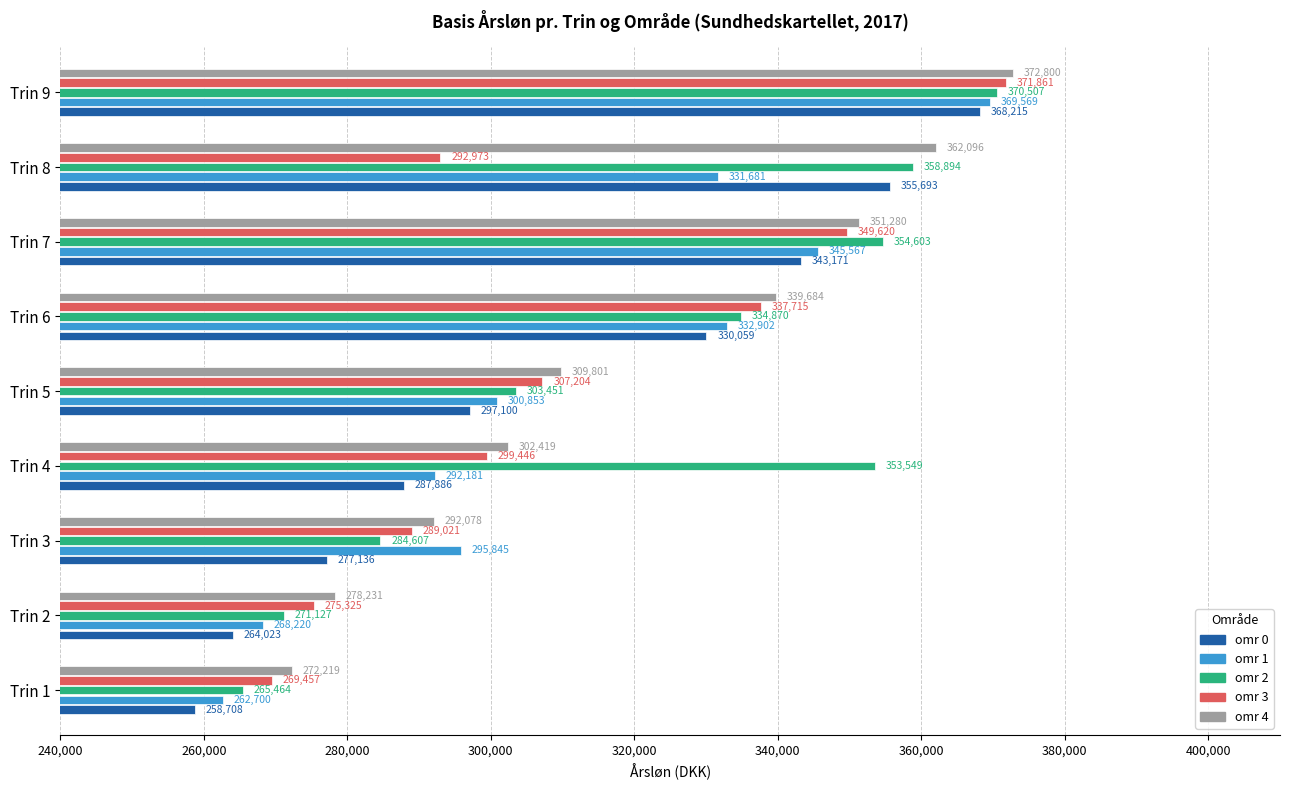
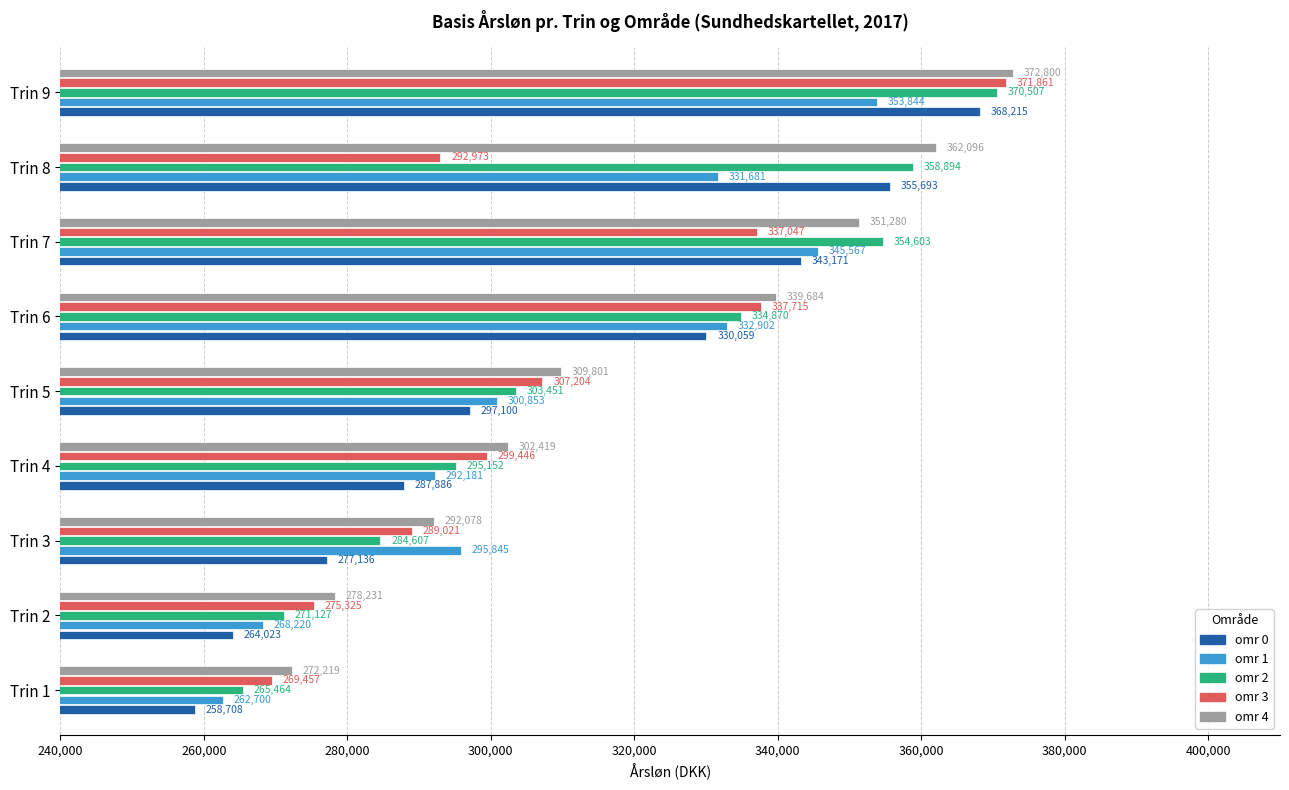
  {
    "omr 0": {
      "Trin 9": "368,215",
      "Trin 8": "355,693",
      "Trin 7": "343,171",
      "Trin 6": "330,059",
      "Trin 5": "297,100",
      "Trin 4": "287,886",
      "Trin 3": "277,136",
      "Trin 2": "264,023",
      "Trin 1": "258,708"
    },
    "omr 1": {
-     "Trin 9": "369,569",
+     "Trin 9": "353,844",
      "Trin 8": "331,681",
      "Trin 7": "345,567",
      "Trin 6": "332,902",
      "Trin 5": "300,853",
      "Trin 4": "292,181",
      "Trin 3": "295,845",
      "Trin 2": "268,220",
      "Trin 1": "262,700"
    },
    "omr 2": {
      "Trin 9": "370,507",
      "Trin 8": "358,894",
      "Trin 7": "354,603",
      "Trin 6": "334,870",
      "Trin 5": "303,451",
-     "Trin 4": "353,549",
+     "Trin 4": "295,152",
      "Trin 3": "284,607",
      "Trin 2": "271,127",
      "Trin 1": "265,464"
    },
    "omr 3": {
      "Trin 9": "371,861",
      "Trin 8": "292,973",
-     "Trin 7": "349,620",
+     "Trin 7": "337,047",
      "Trin 6": "337,715",
      "Trin 5": "307,204",
      "Trin 4": "299,446",
      "Trin 3": "289,021",
      "Trin 2": "275,325",
      "Trin 1": "269,457"
    },
    "omr 4": {
      "Trin 9": "372,800",
      "Trin 8": "362,096",
      "Trin 7": "351,280",
      "Trin 6": "339,684",
      "Trin 5": "309,801",
      "Trin 4": "302,419",
      "Trin 3": "292,078",
      "Trin 2": "278,231",
      "Trin 1": "272,219"
    }
  }
